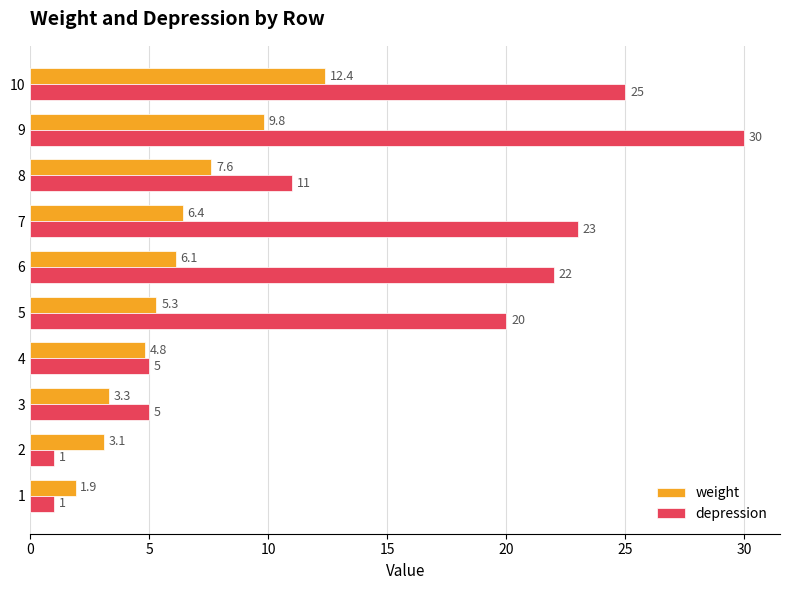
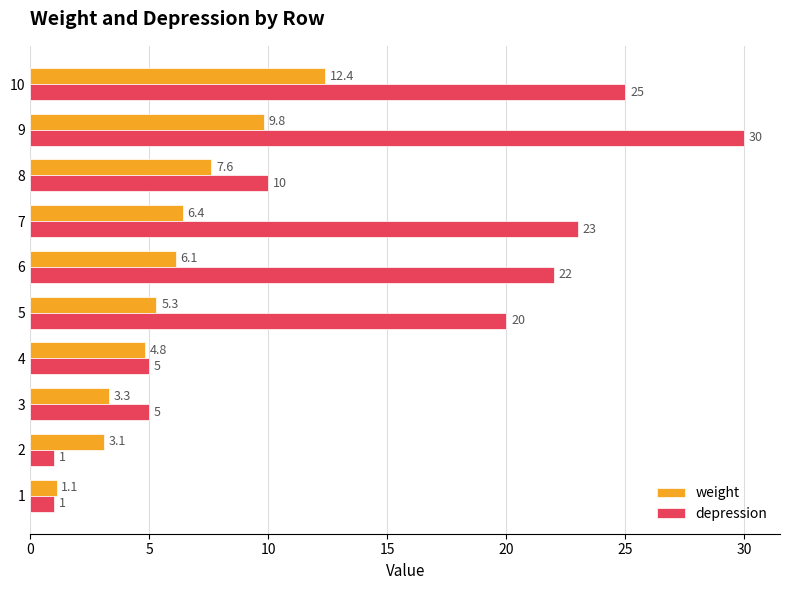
  {
    "weight": {
      "10": 12.4,
      "9": 9.8,
      "8": 7.6,
      "7": 6.4,
      "6": 6.1,
      "5": 5.3,
      "4": 4.8,
      "3": 3.3,
      "2": 3.1,
-     "1": 1.9
+     "1": 1.1
    },
    "depression": {
      "10": 25,
      "9": 30,
-     "8": 11,
+     "8": 10,
      "7": 23,
      "6": 22,
      "5": 20,
      "4": 5,
      "3": 5,
      "2": 1,
      "1": 1
    }
  }
